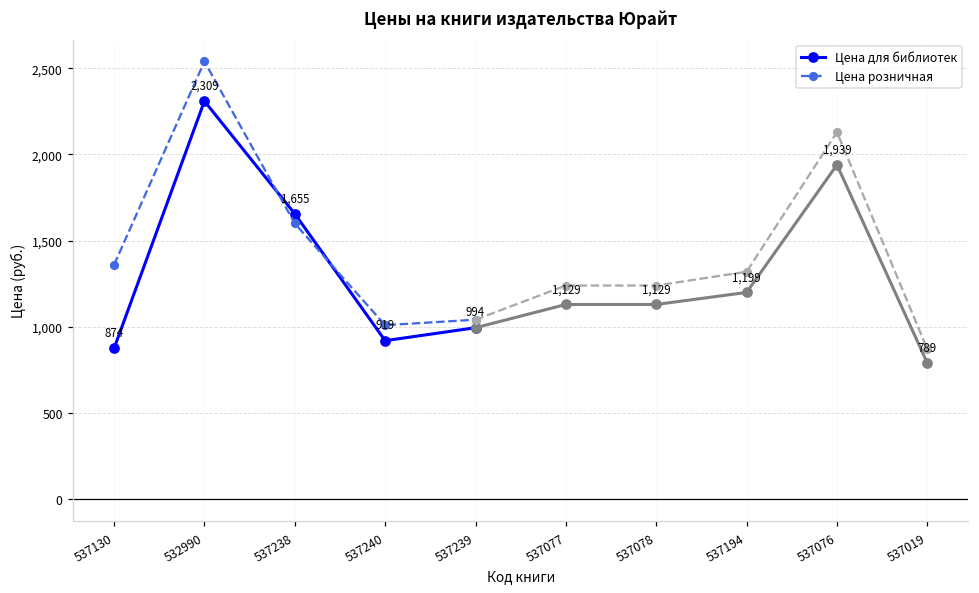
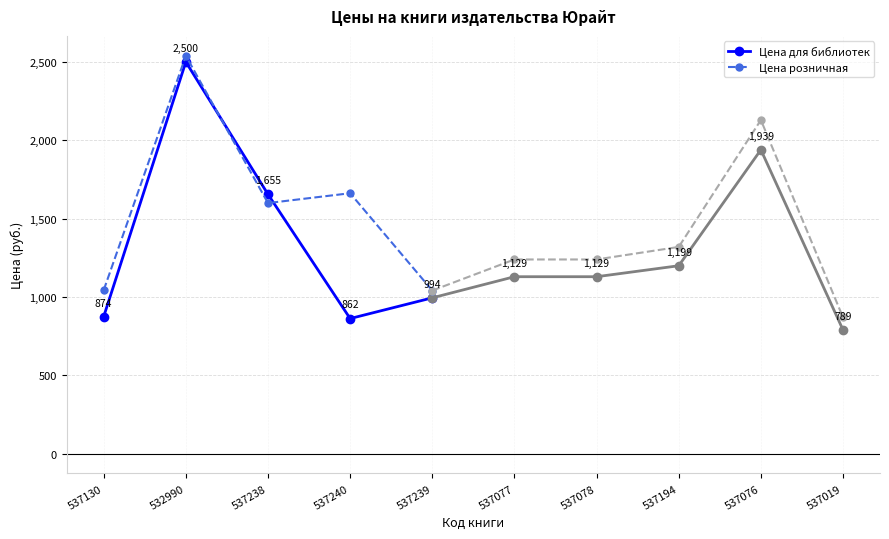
  {
    "Цена для библиотек": {
      "537130": "874",
-     "532990": "2,309",
+     "532990": "2,500",
      "537238": "1,655",
-     "537240": "919"
+     "537240": "862"
    },
    "Цена розничная": {
-     "537130": "1,360",
+     "537130": "1,040",
      "537238": "1,600",
-     "537240": "1,010"
+     "537240": "1,660"
    }
  }
